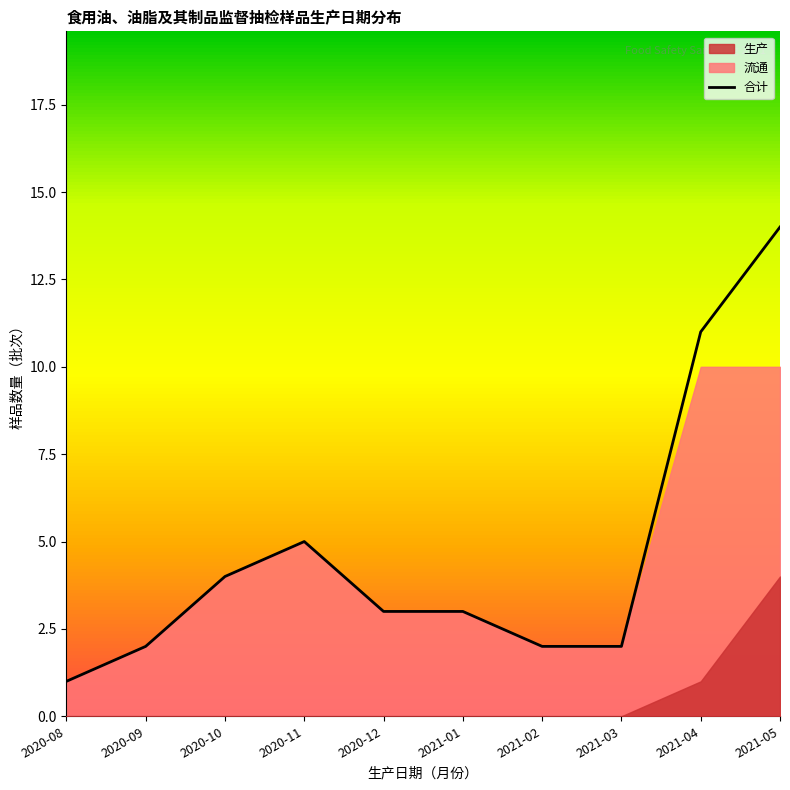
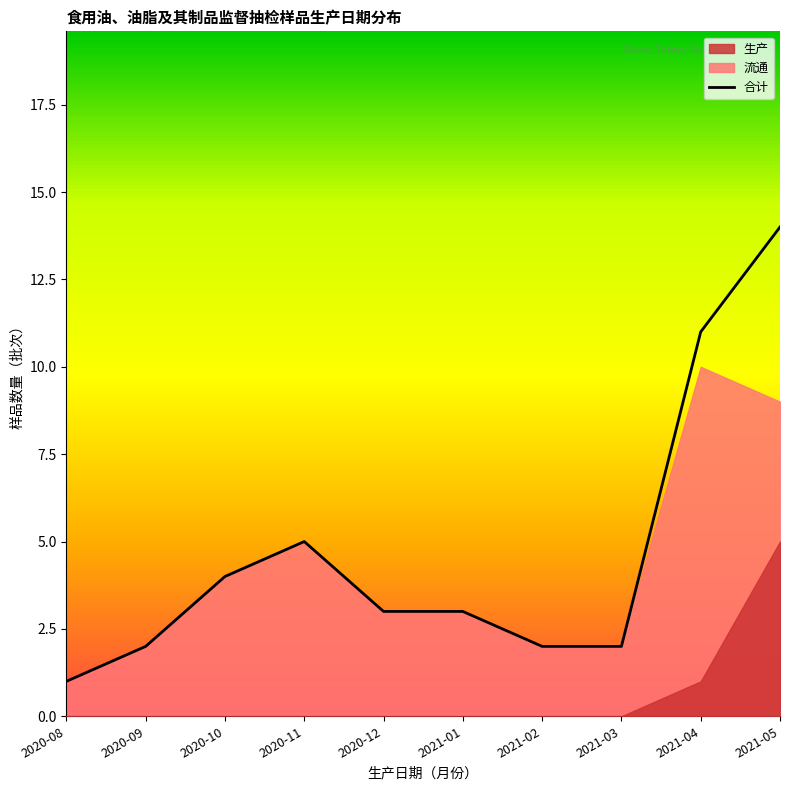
  {
    "生产": {
      "2020-08": 0,
      "2020-09": 0,
      "2020-10": 0,
      "2020-11": 0,
      "2020-12": 0,
      "2021-01": 0,
      "2021-02": 0,
      "2021-03": 0,
      "2021-04": 1,
-     "2021-05": 4
+     "2021-05": 5
    },
    "合计": {
      "2021-04": 11,
      "2021-05": 14
    },
    "流通": {
      "2021-04": 10,
-     "2021-05": 10
+     "2021-05": 9
    }
  }
